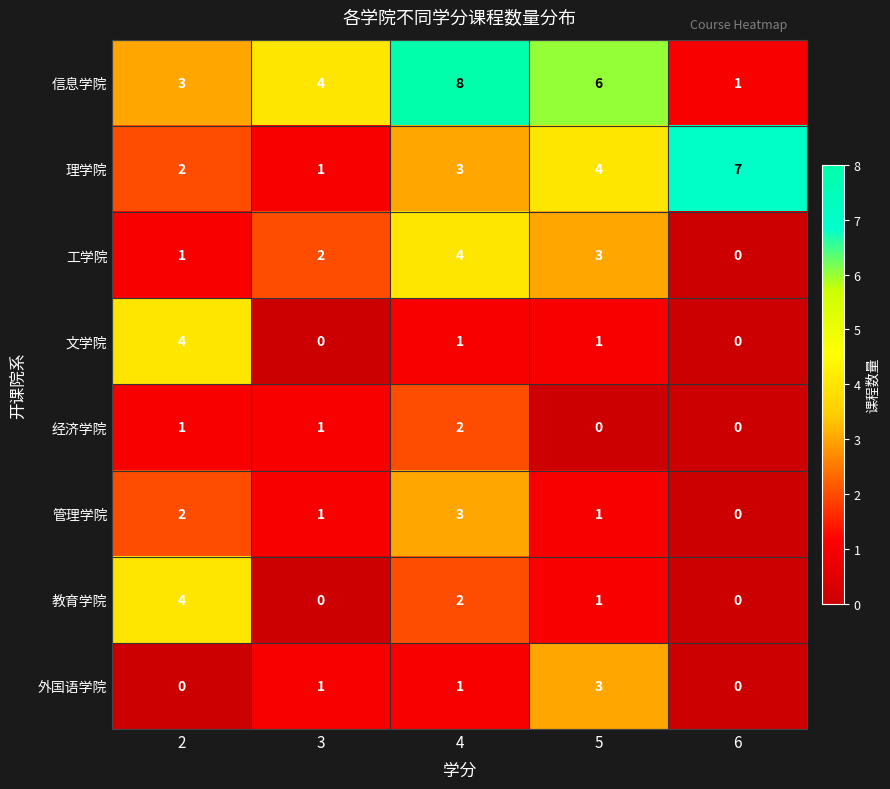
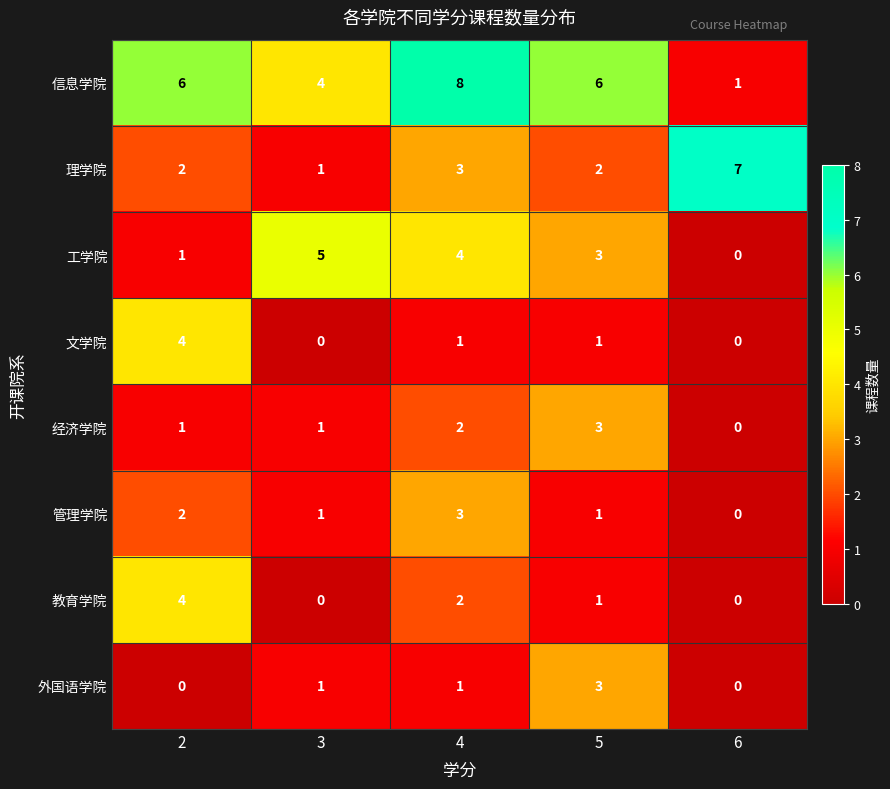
  {
    "信息学院": {
-     "2": 3,
+     "2": 6,
      "3": 4,
      "4": 8,
      "5": 6,
      "6": 1
    },
    "理学院": {
      "2": 2,
      "3": 1,
      "4": 3,
-     "5": 4,
+     "5": 2,
      "6": 7
    },
    "工学院": {
      "2": 1,
-     "3": 2,
+     "3": 5,
      "4": 4,
      "5": 3,
      "6": 0
    },
    "文学院": {
      "2": 4,
      "3": 0,
      "4": 1,
      "5": 1,
      "6": 0
    },
    "经济学院": {
      "2": 1,
      "3": 1,
      "4": 2,
-     "5": 0,
+     "5": 3,
      "6": 0
    },
    "管理学院": {
      "2": 2,
      "3": 1,
      "4": 3,
      "5": 1,
      "6": 0
    },
    "教育学院": {
      "2": 4,
      "3": 0,
      "4": 2,
      "5": 1,
      "6": 0
    },
    "外国语学院": {
      "2": 0,
      "3": 1,
      "4": 1,
      "5": 3,
      "6": 0
    }
  }
